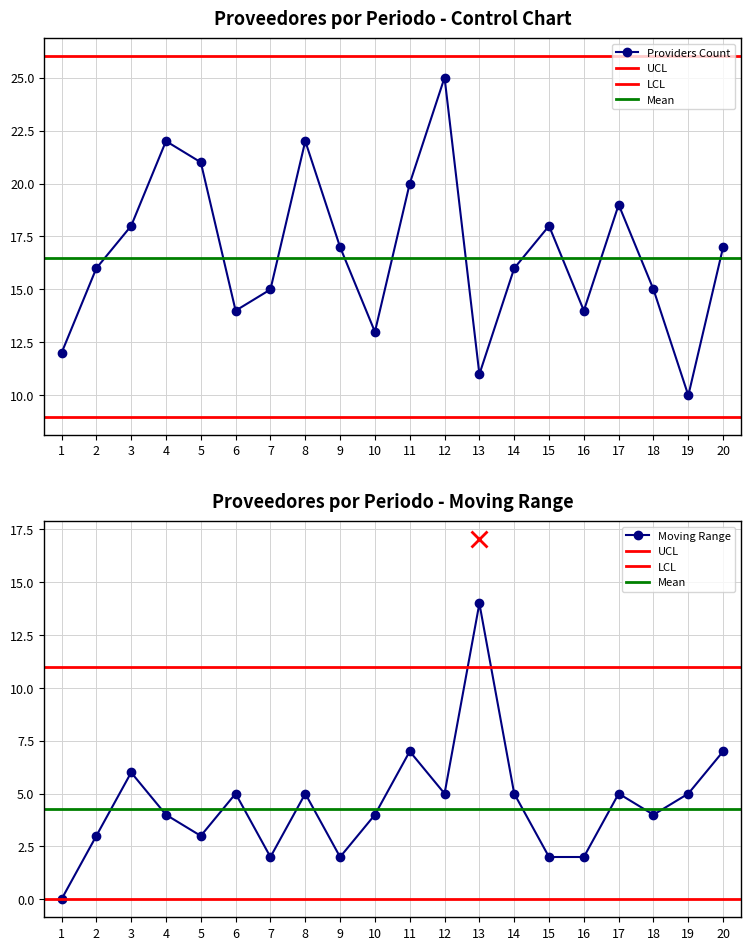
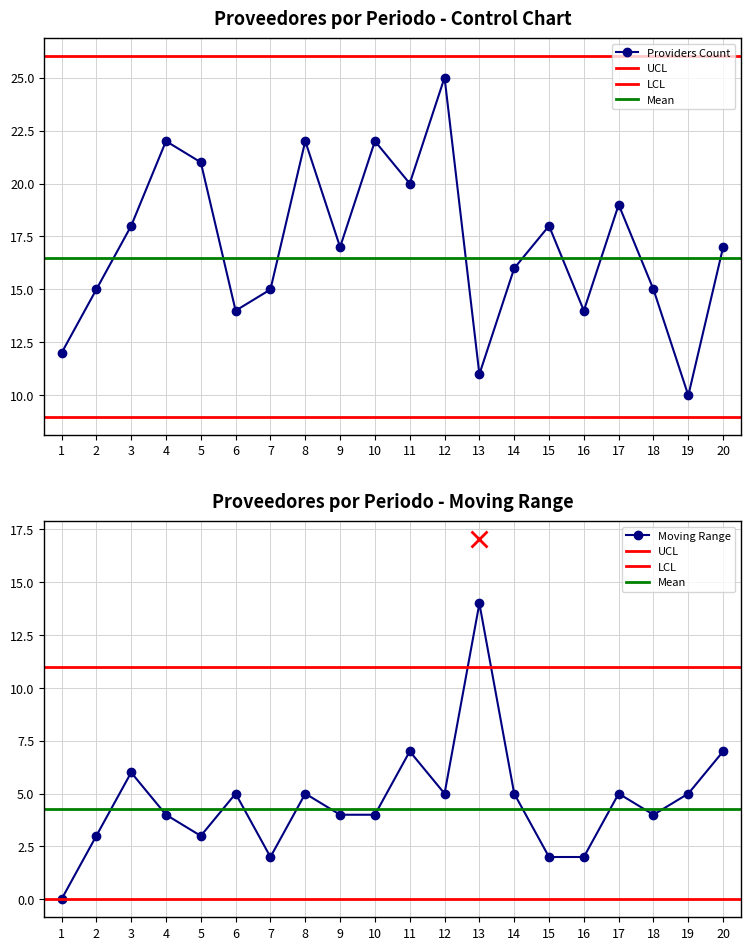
  {
    "Proveedores por Periodo - Control Chart": {
      "1": 12,
-     "2": 16,
+     "2": 15,
      "3": 18,
      "4": 22,
      "5": 21,
      "6": 14,
      "7": 15,
      "8": 22,
      "9": 17,
-     "10": 13,
+     "10": 22,
      "11": 20,
      "12": 25,
      "13": 11,
      "14": 16,
      "15": 18,
      "16": 14,
      "17": 19,
      "18": 15,
      "19": 10,
      "20": 17
    },
    "Proveedores por Periodo - Moving Range": {
      "Moving Range": {
        "1": 0,
        "2": 3,
        "3": 6,
        "4": 4,
        "5": 3,
        "6": 5,
        "7": 2,
        "8": 5,
-       "9": 2,
+       "9": 4,
        "10": 4,
        "11": 7,
        "12": 5,
        "13": 14,
        "14": 5,
        "15": 2,
        "16": 2,
        "17": 5,
        "18": 4,
        "19": 5,
        "20": 7
      }
    }
  }
